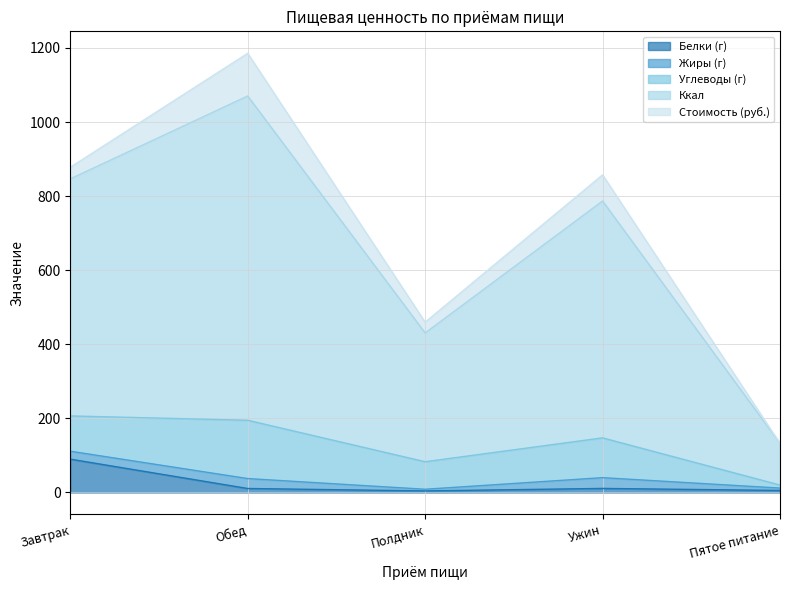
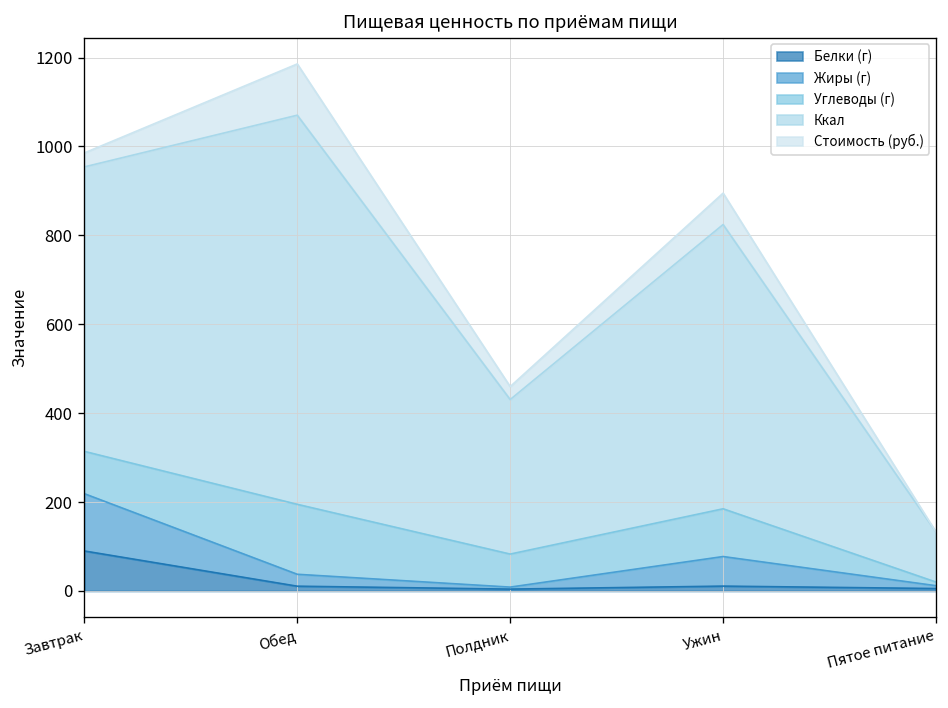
  {
    "Белки (г)": {
      "Завтрак": 90,
      "Обед": 10,
      "Ужин": 10
    },
    "Жиры (г)": {
-     "Завтрак": 20,
+     "Завтрак": 130,
      "Обед": 30,
-     "Ужин": 30
+     "Ужин": 70
    }
  }
